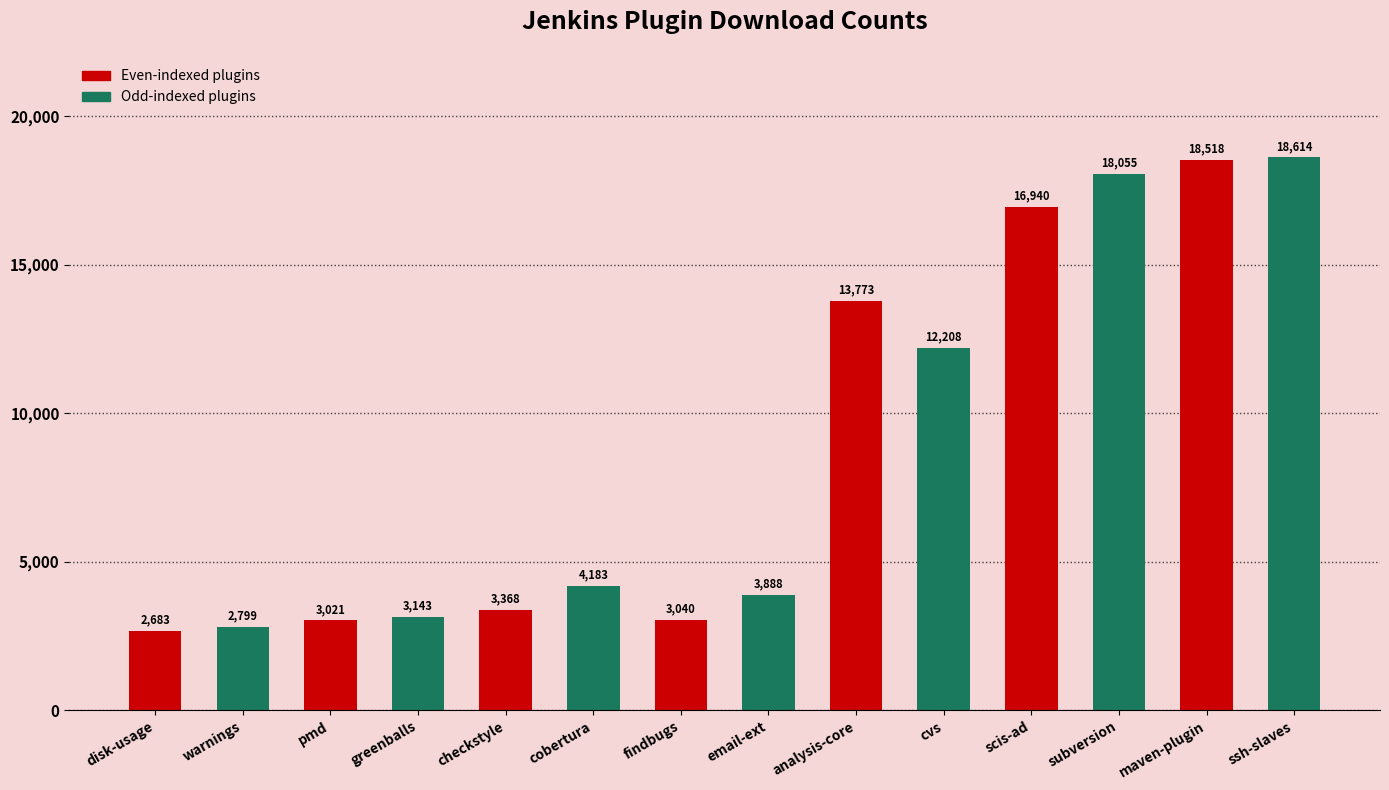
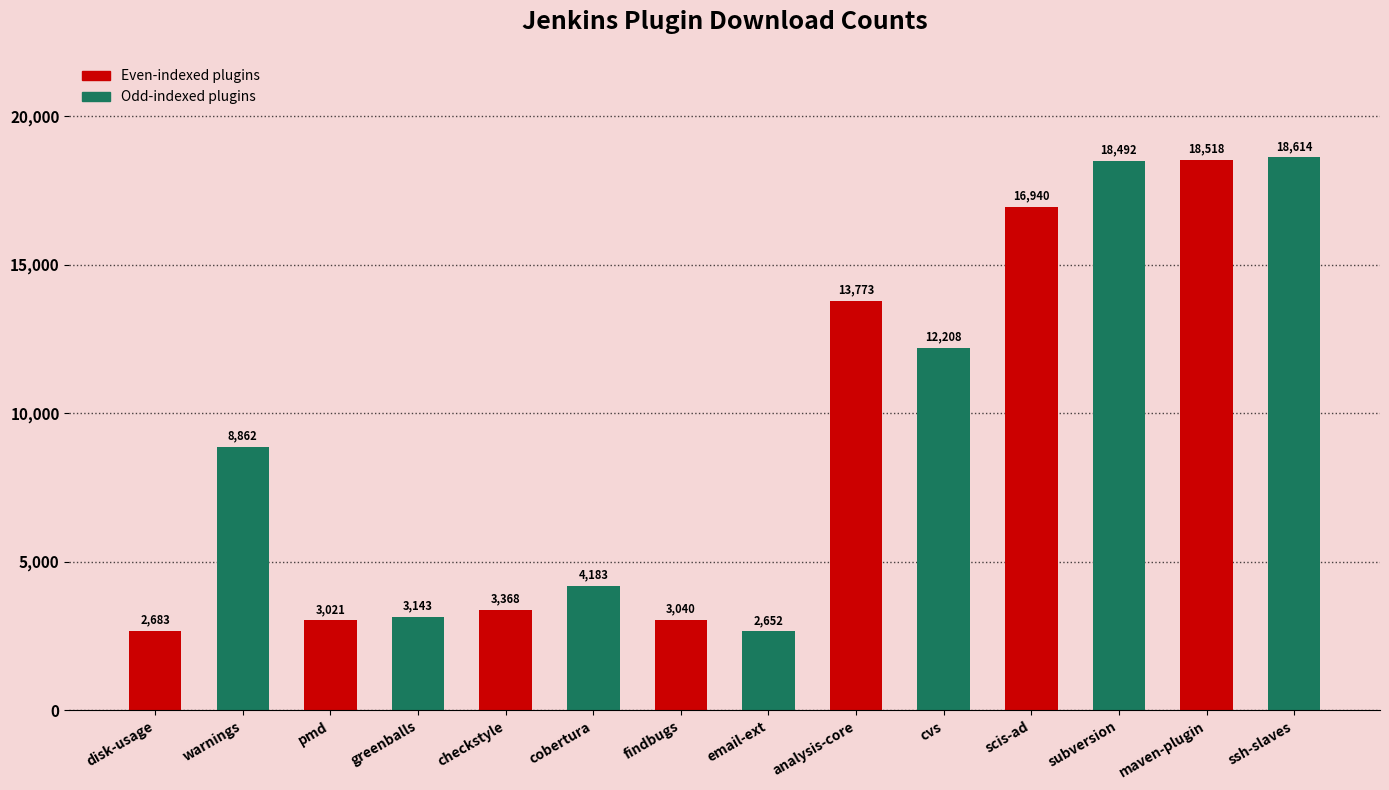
  {
    "disk-usage": "2,683",
-   "warnings": "2,799",
+   "warnings": "8,862",
    "pmd": "3,021",
    "greenballs": "3,143",
    "checkstyle": "3,368",
    "cobertura": "4,183",
    "findbugs": "3,040",
-   "email-ext": "3,888",
+   "email-ext": "2,652",
    "analysis-core": "13,773",
    "cvs": "12,208",
    "scis-ad": "16,940",
-   "subversion": "18,055",
+   "subversion": "18,492",
    "maven-plugin": "18,518",
    "ssh-slaves": "18,614"
  }
